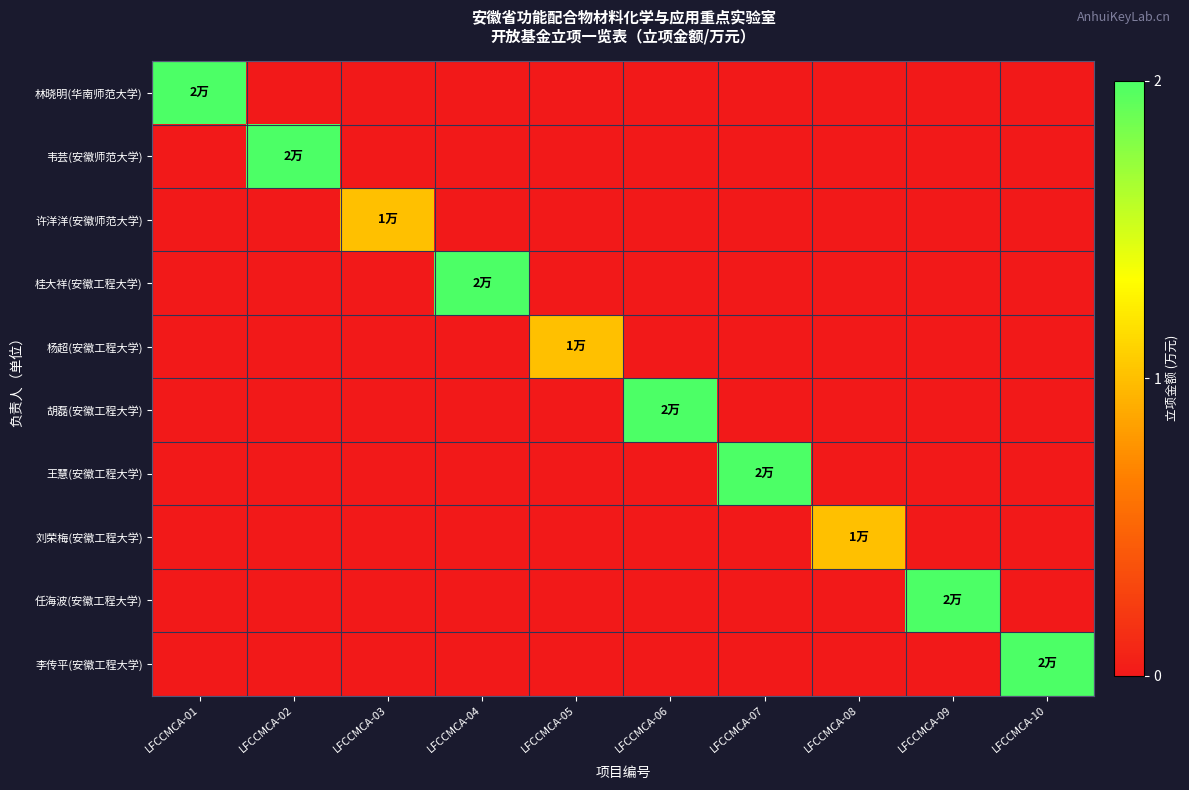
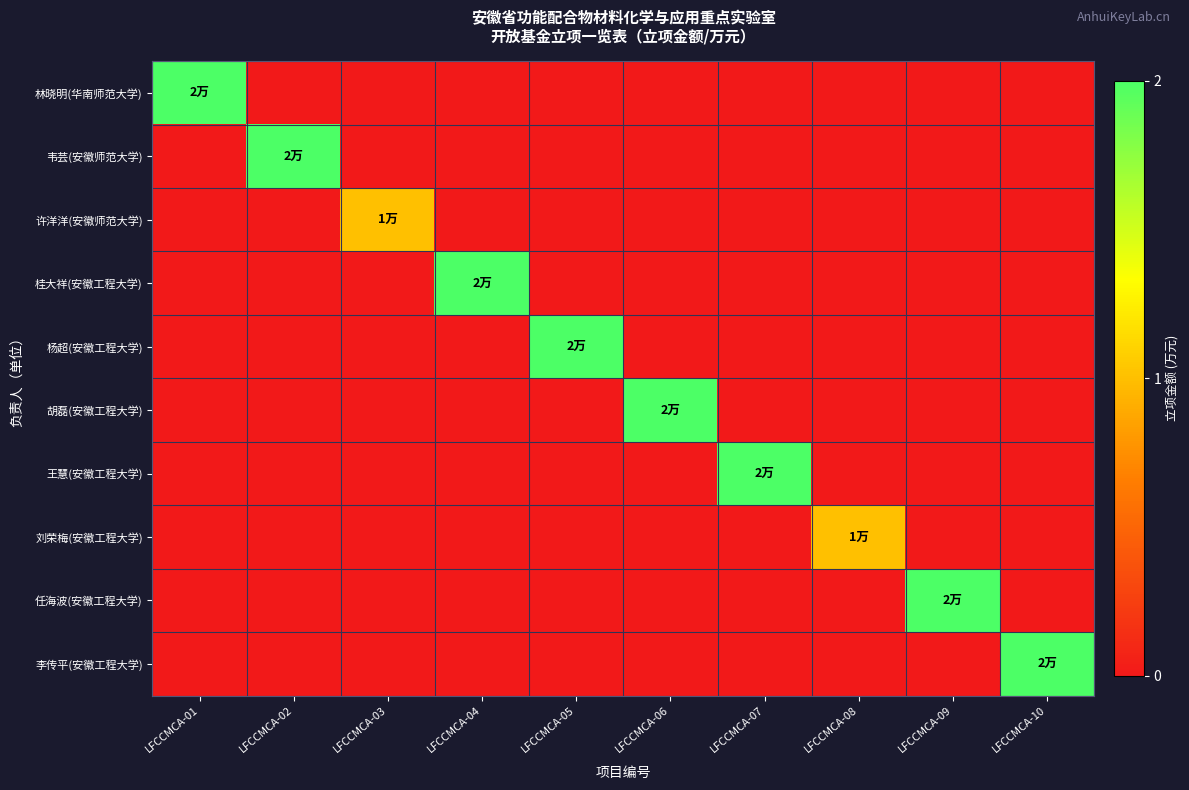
  {
    "林晓明(华南师范大学)": {
      "LFCCMCA-01": "2万"
    },
    "韦芸(安徽师范大学)": {
      "LFCCMCA-02": "2万"
    },
    "许洋洋(安徽师范大学)": {
      "LFCCMCA-03": "1万"
    },
    "桂大祥(安徽工程大学)": {
      "LFCCMCA-04": "2万"
    },
    "杨超(安徽工程大学)": {
-     "LFCCMCA-05": "1万"
+     "LFCCMCA-05": "2万"
    },
    "胡磊(安徽工程大学)": {
      "LFCCMCA-06": "2万"
    },
    "王慧(安徽工程大学)": {
      "LFCCMCA-07": "2万"
    },
    "刘荣梅(安徽工程大学)": {
      "LFCCMCA-08": "1万"
    },
    "任海波(安徽工程大学)": {
      "LFCCMCA-09": "2万"
    },
    "李传平(安徽工程大学)": {
      "LFCCMCA-10": "2万"
    }
  }
